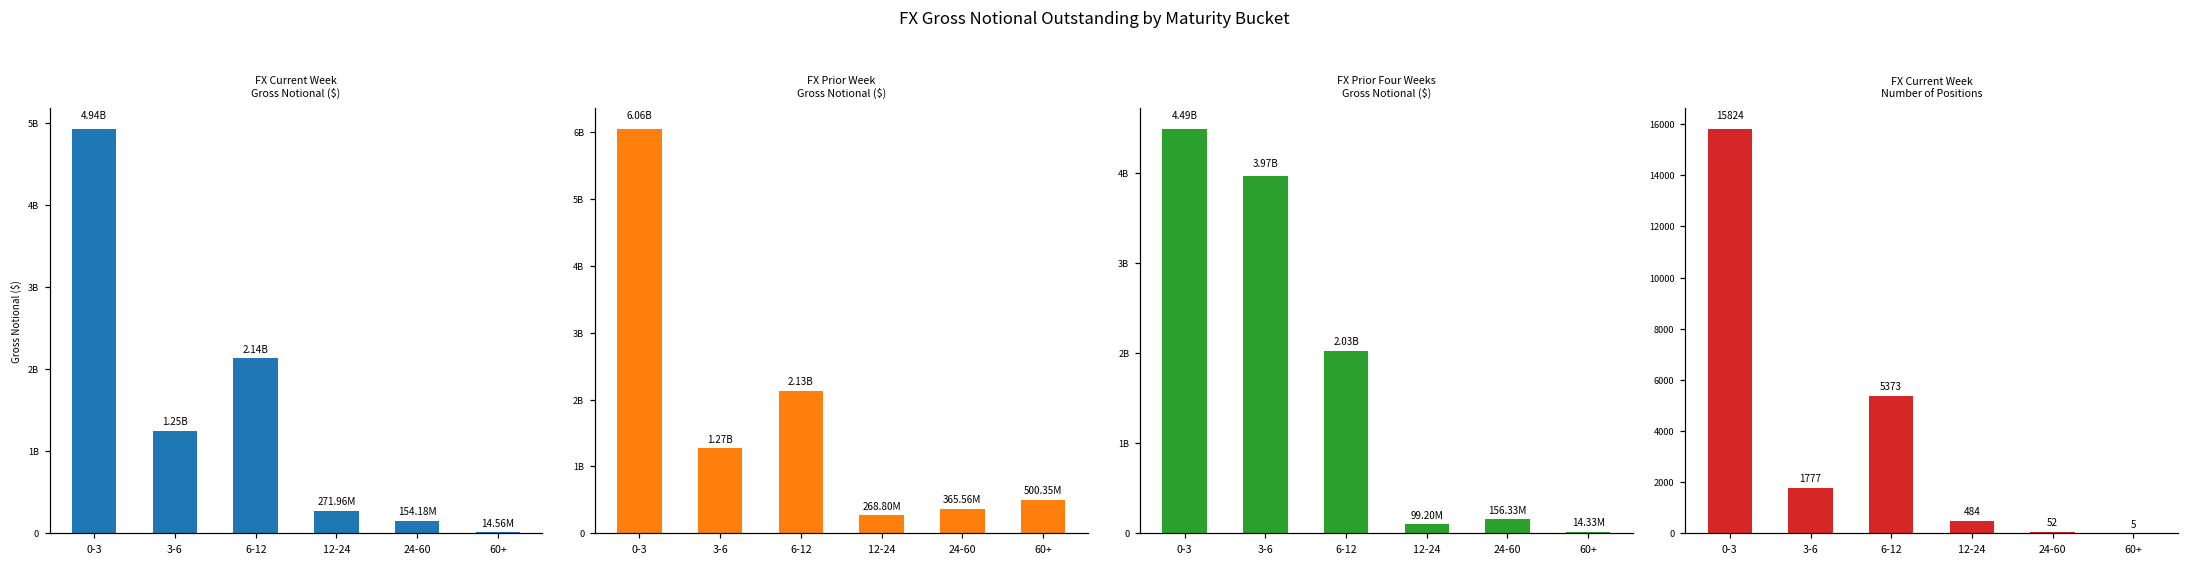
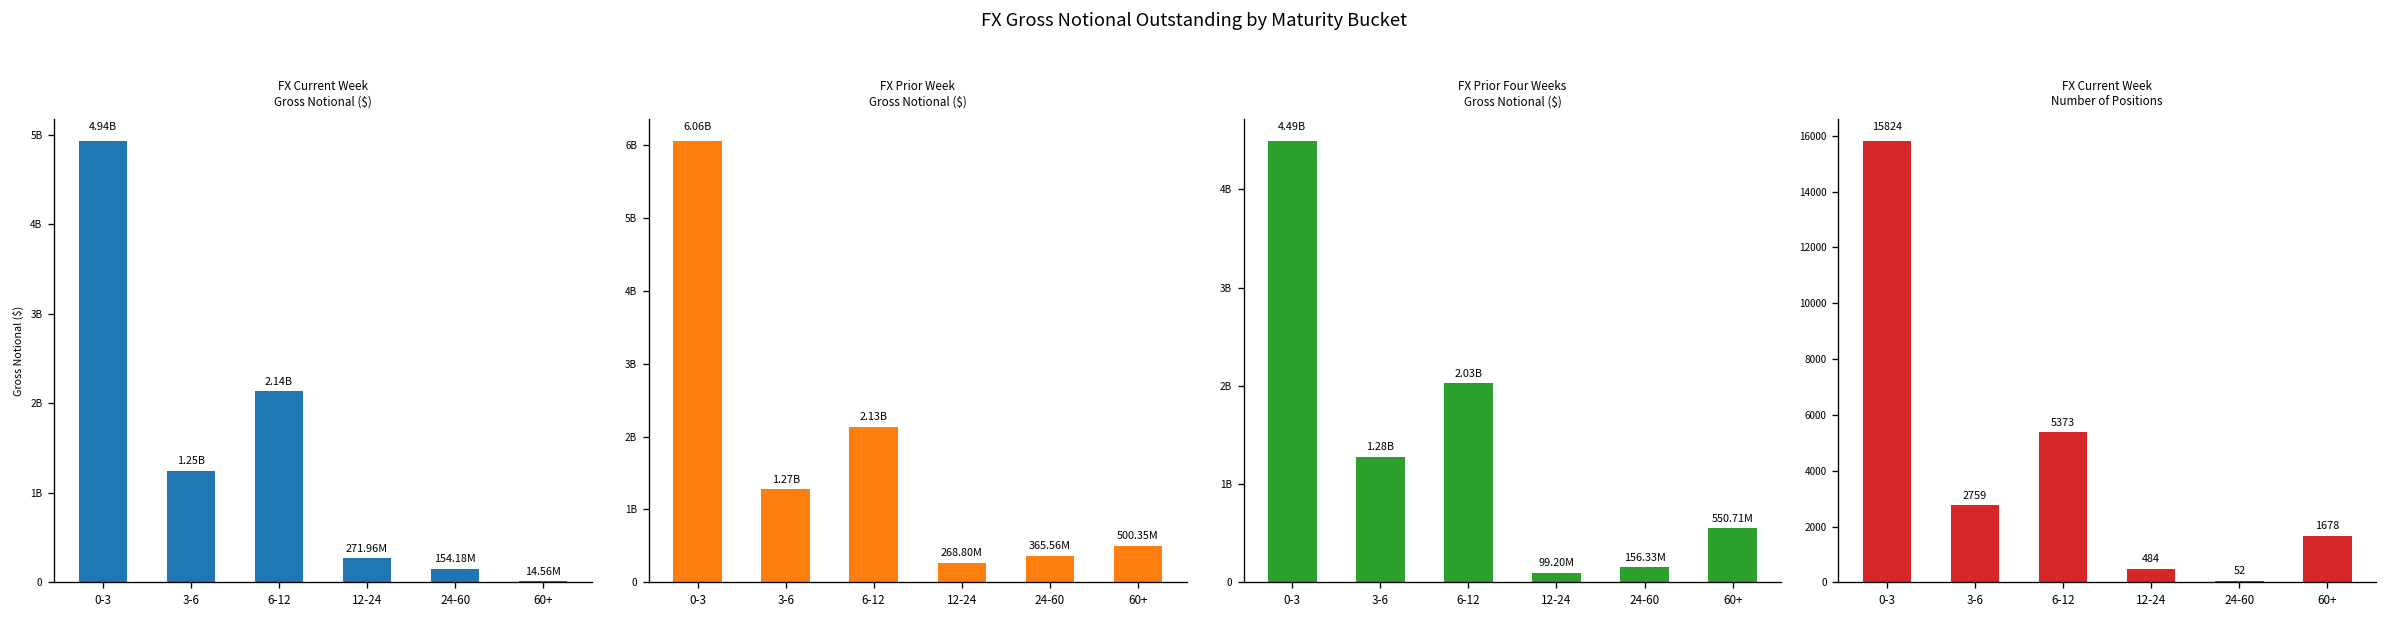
  {
    "FX Current Week Gross Notional ($)": {
      "0-3": "4.94B",
      "3-6": "1.25B",
      "6-12": "2.14B",
      "12-24": "271.96M",
      "24-60": "154.18M",
      "60+": "14.56M"
    },
    "FX Prior Week Gross Notional ($)": {
      "0-3": "6.06B",
      "3-6": "1.27B",
      "6-12": "2.13B",
      "12-24": "268.80M",
      "24-60": "365.56M",
      "60+": "500.35M"
    },
    "FX Prior Four Weeks Gross Notional ($)": {
      "0-3": "4.49B",
-     "3-6": "3.97B",
+     "3-6": "1.28B",
      "6-12": "2.03B",
      "12-24": "99.20M",
      "24-60": "156.33M",
-     "60+": "14.33M"
+     "60+": "550.71M"
    },
    "FX Current Week Number of Positions": {
      "0-3": "15824",
-     "3-6": "1777",
+     "3-6": "2759",
      "6-12": "5373",
      "12-24": "484",
      "24-60": "52",
-     "60+": "5"
+     "60+": "1678"
    }
  }
